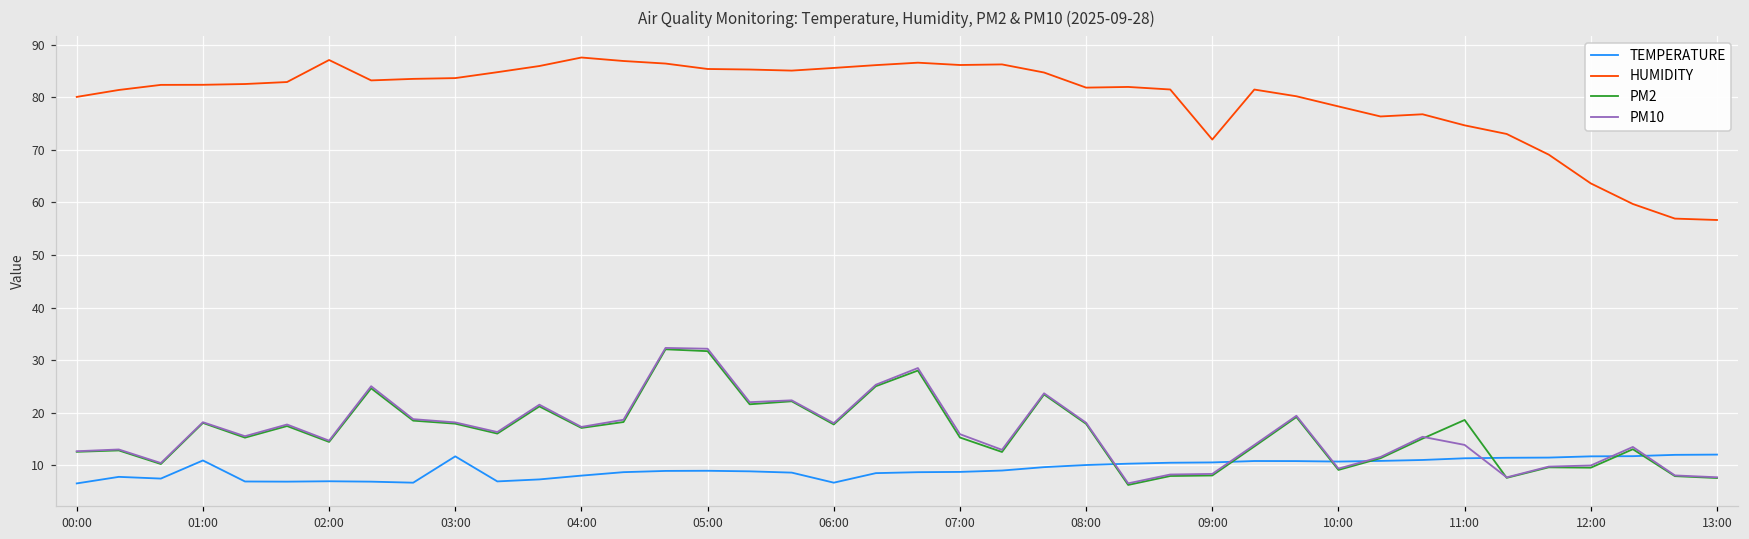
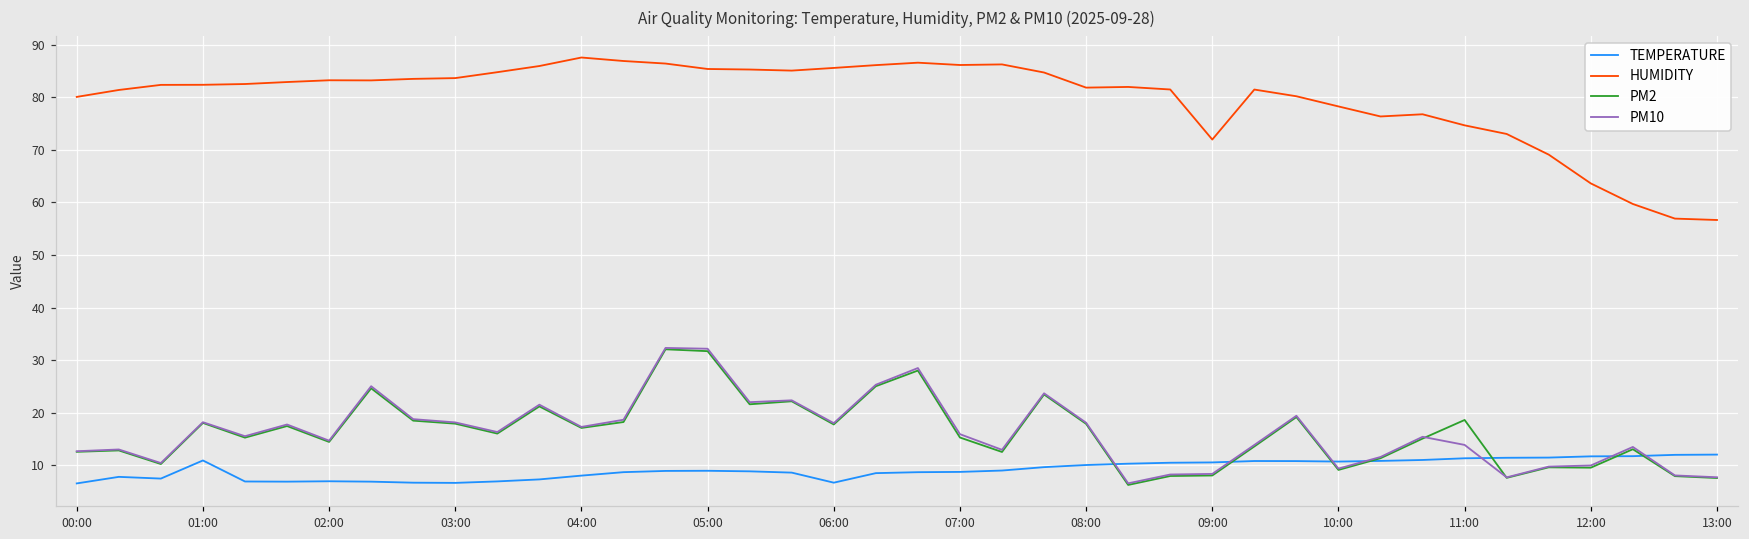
  {
    "TEMPERATURE": {
      "00:00": 7,
      "01:00": 11,
      "02:00": 7,
-     "03:00": 12,
+     "03:00": 7,
      "04:00": 8,
      "05:00": 9,
      "06:00": 7,
      "07:00": 9,
      "08:00": 10,
      "09:00": 11,
      "10:00": 11,
      "11:00": 11,
      "12:00": 12,
      "13:00": 12
    },
    "HUMIDITY": {
      "00:00": 80,
      "01:00": 82,
-     "02:00": 87,
+     "02:00": 83,
      "03:00": 84,
      "04:00": 88,
      "05:00": 85,
      "06:00": 86,
      "07:00": 86,
      "08:00": 82,
      "09:00": 72,
      "10:00": 78,
      "11:00": 75,
      "12:00": 64,
      "13:00": 57
    },
    "PM2": {
      "07:00": 15,
      "11:00": 19
    },
    "PM10": {
      "07:00": 16,
      "11:00": 14
    }
  }
